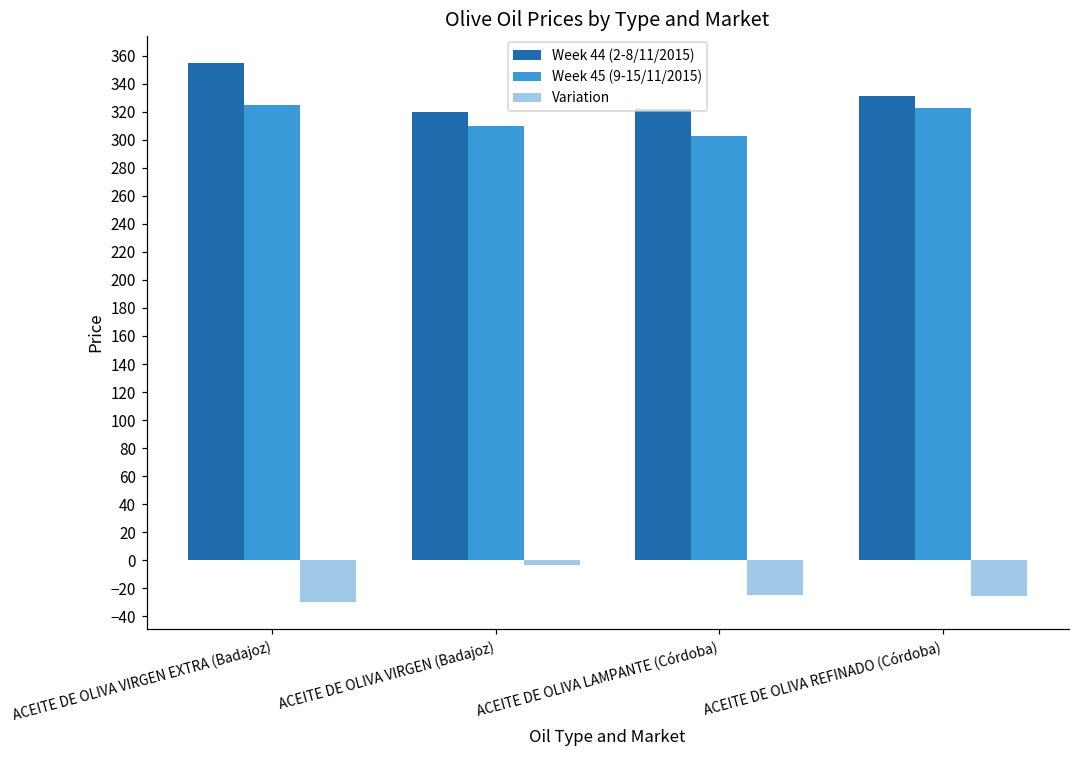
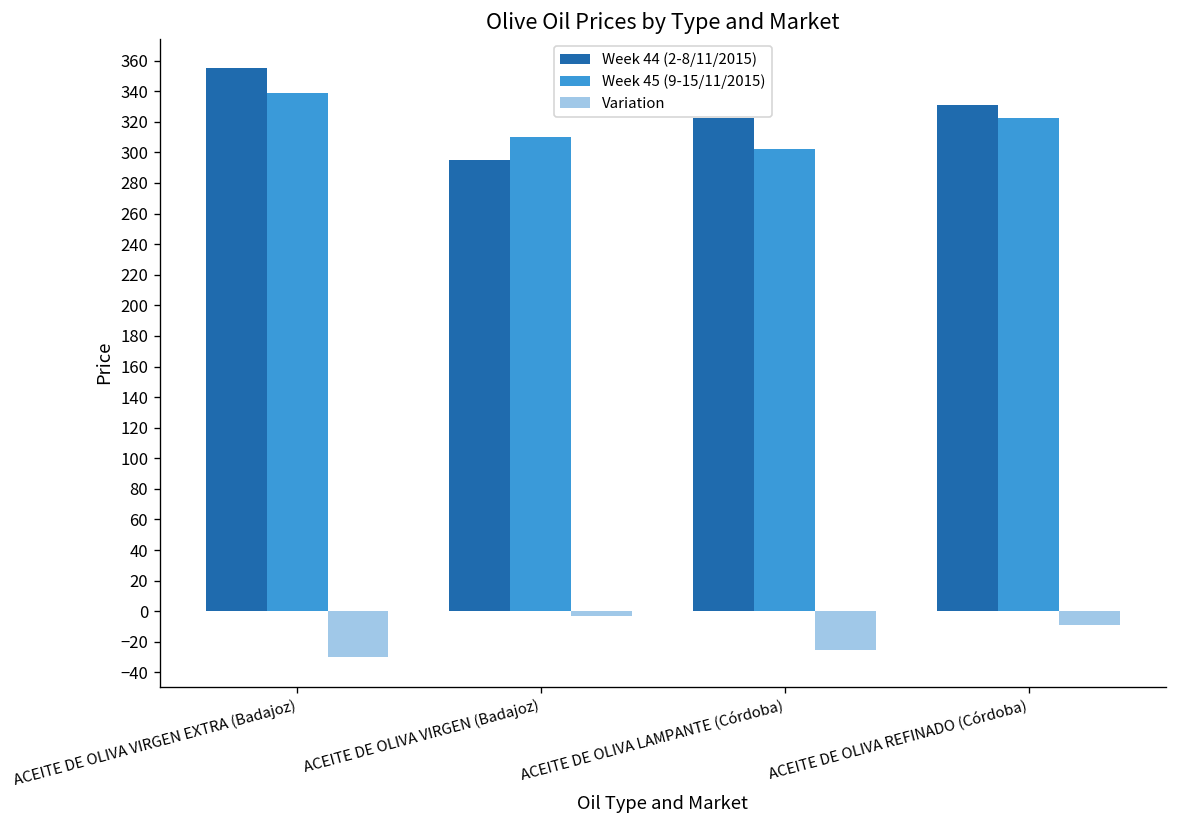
  {
    "Week 44 (2-8/11/2015)": {
      "ACEITE DE OLIVA VIRGEN EXTRA (Badajoz)": 355,
-     "ACEITE DE OLIVA VIRGEN (Badajoz)": 320,
+     "ACEITE DE OLIVA VIRGEN (Badajoz)": 295,
      "ACEITE DE OLIVA REFINADO (Córdoba)": 331
    },
    "Week 45 (9-15/11/2015)": {
-     "ACEITE DE OLIVA VIRGEN EXTRA (Badajoz)": 325,
+     "ACEITE DE OLIVA VIRGEN EXTRA (Badajoz)": 339,
      "ACEITE DE OLIVA VIRGEN (Badajoz)": 310,
      "ACEITE DE OLIVA LAMPANTE (Córdoba)": 303,
      "ACEITE DE OLIVA REFINADO (Córdoba)": 322
    },
    "Variation": {
      "ACEITE DE OLIVA VIRGEN EXTRA (Badajoz)": -30,
      "ACEITE DE OLIVA VIRGEN (Badajoz)": -3,
      "ACEITE DE OLIVA LAMPANTE (Córdoba)": -25,
-     "ACEITE DE OLIVA REFINADO (Córdoba)": -25
+     "ACEITE DE OLIVA REFINADO (Córdoba)": -9
    }
  }
